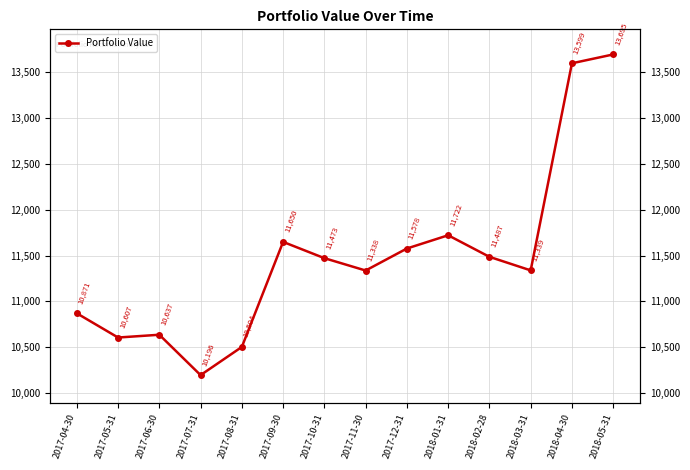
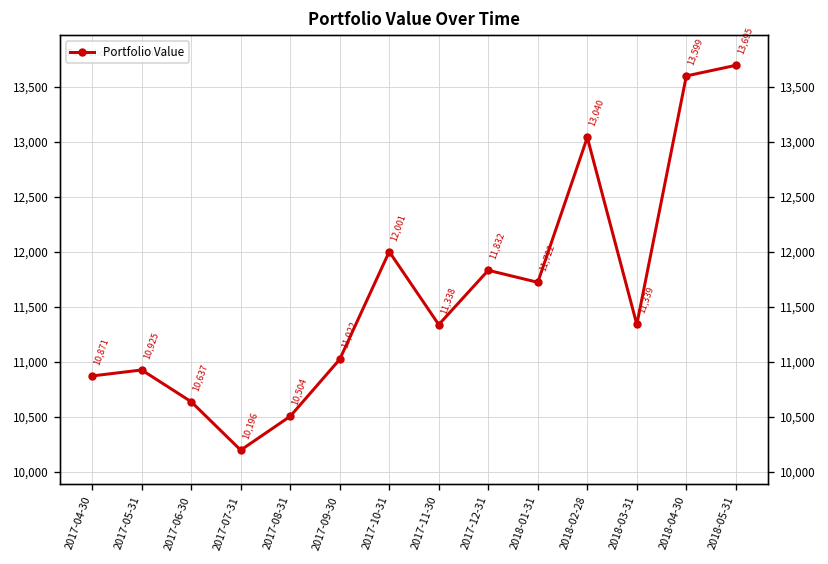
  {
    "2017-04-30": "10,871",
-   "2017-05-31": "10,607",
+   "2017-05-31": "10,925",
    "2017-06-30": "10,637",
    "2017-07-31": "10,196",
    "2017-08-31": "10,504",
-   "2017-09-30": "11,650",
-   "2017-10-31": "11,473",
+   "2017-09-30": "11,022",
+   "2017-10-31": "12,001",
    "2017-11-30": "11,338",
-   "2017-12-31": "11,578",
+   "2017-12-31": "11,832",
    "2018-01-31": "11,722",
-   "2018-02-28": "11,487",
+   "2018-02-28": "13,040",
    "2018-03-31": "11,339",
    "2018-04-30": "13,599",
    "2018-05-31": "13,695"
  }
